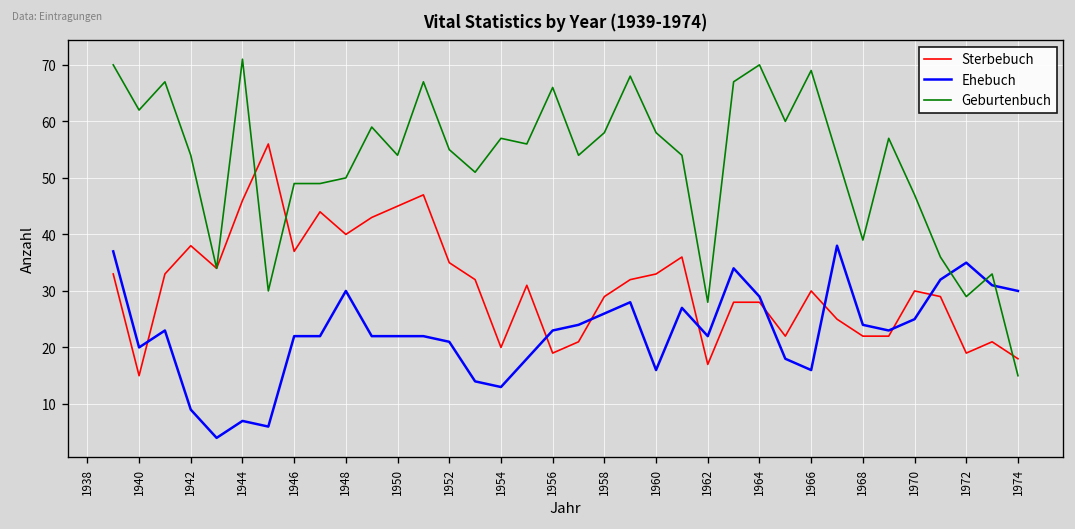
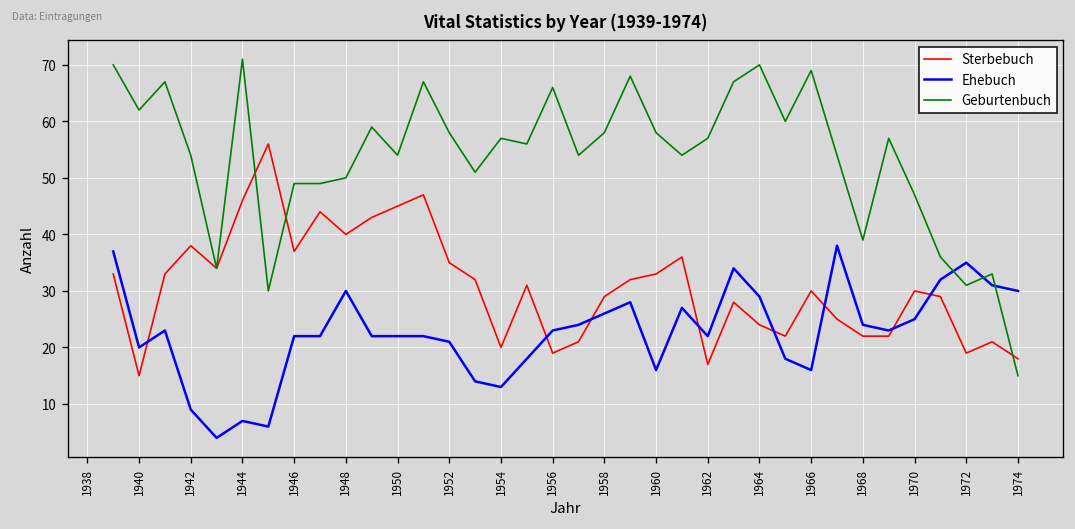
  {
    "Sterbebuch": {
      "1940": 15,
      "1942": 38,
      "1944": 46,
      "1946": 37,
      "1948": 40,
      "1950": 45,
      "1952": 35,
      "1954": 20,
      "1956": 19,
      "1958": 29,
      "1960": 33,
      "1962": 17,
-     "1964": 28,
+     "1964": 24,
      "1966": 30,
      "1968": 22,
      "1970": 30,
      "1972": 19,
      "1974": 18
    },
    "Ehebuch": {
      "1940": 20,
      "1942": 9,
      "1944": 7,
      "1946": 22,
      "1948": 30,
      "1950": 22,
      "1952": 21,
      "1954": 13,
      "1956": 23,
      "1958": 26,
      "1960": 16,
      "1962": 22,
      "1964": 29,
      "1966": 16,
      "1968": 24,
      "1970": 25,
      "1972": 35,
      "1974": 30
    },
    "Geburtenbuch": {
      "1940": 62,
      "1942": 54,
      "1944": 71,
      "1946": 49,
      "1948": 50,
      "1950": 54,
-     "1952": 55,
+     "1952": 58,
      "1954": 57,
      "1956": 66,
      "1958": 58,
      "1960": 58,
-     "1962": 28,
+     "1962": 57,
      "1964": 70,
      "1966": 69,
      "1968": 39,
      "1970": 47,
-     "1972": 29,
+     "1972": 31,
      "1974": 15
    }
  }
